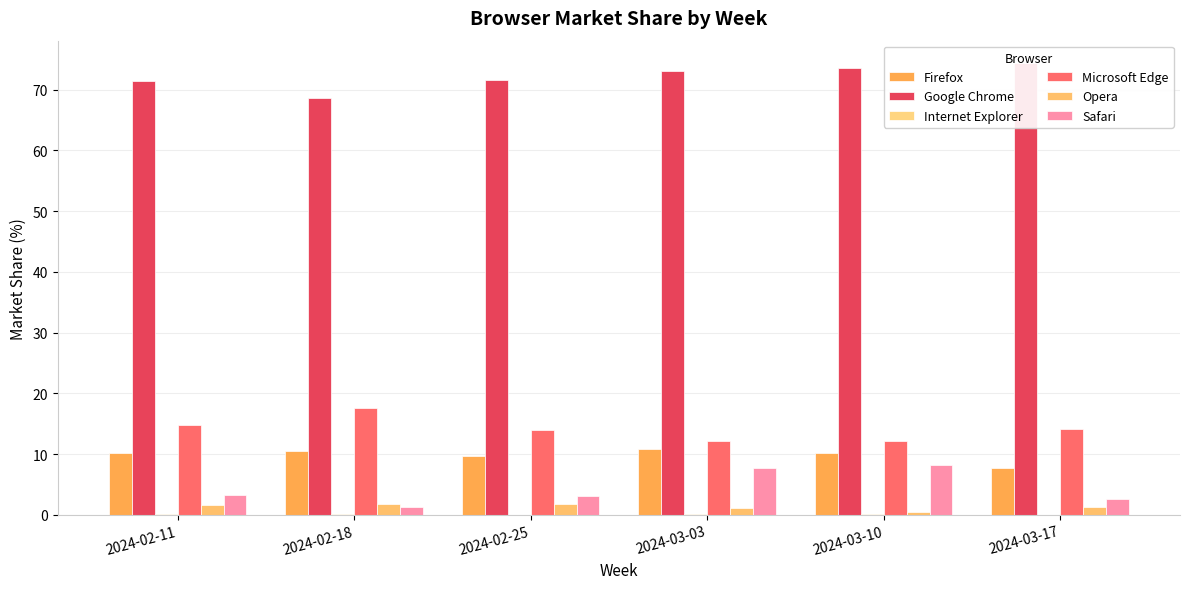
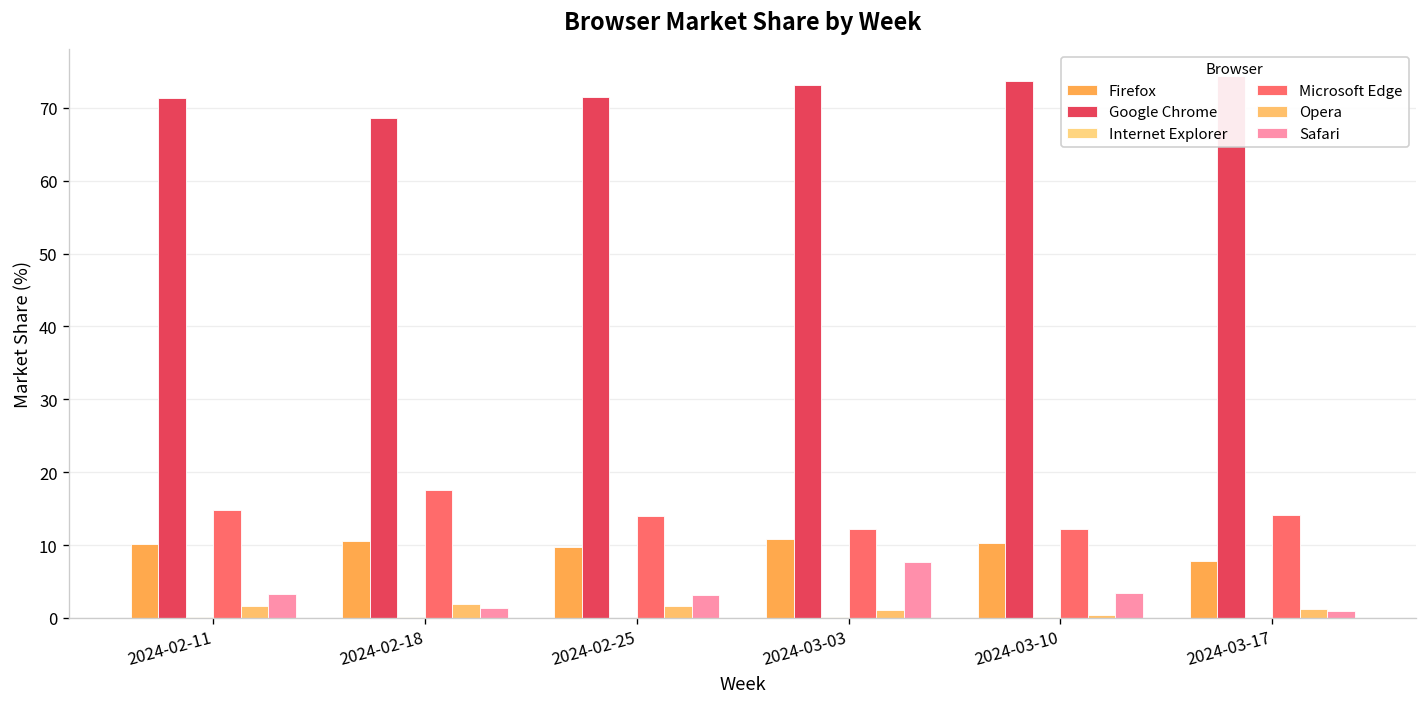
  {
    "Safari": {
      "2024-02-11": 3,
      "2024-02-18": 1,
      "2024-02-25": 3,
      "2024-03-03": 8,
-     "2024-03-10": 8,
-     "2024-03-17": 3
+     "2024-03-10": 3,
+     "2024-03-17": 1
    }
  }
